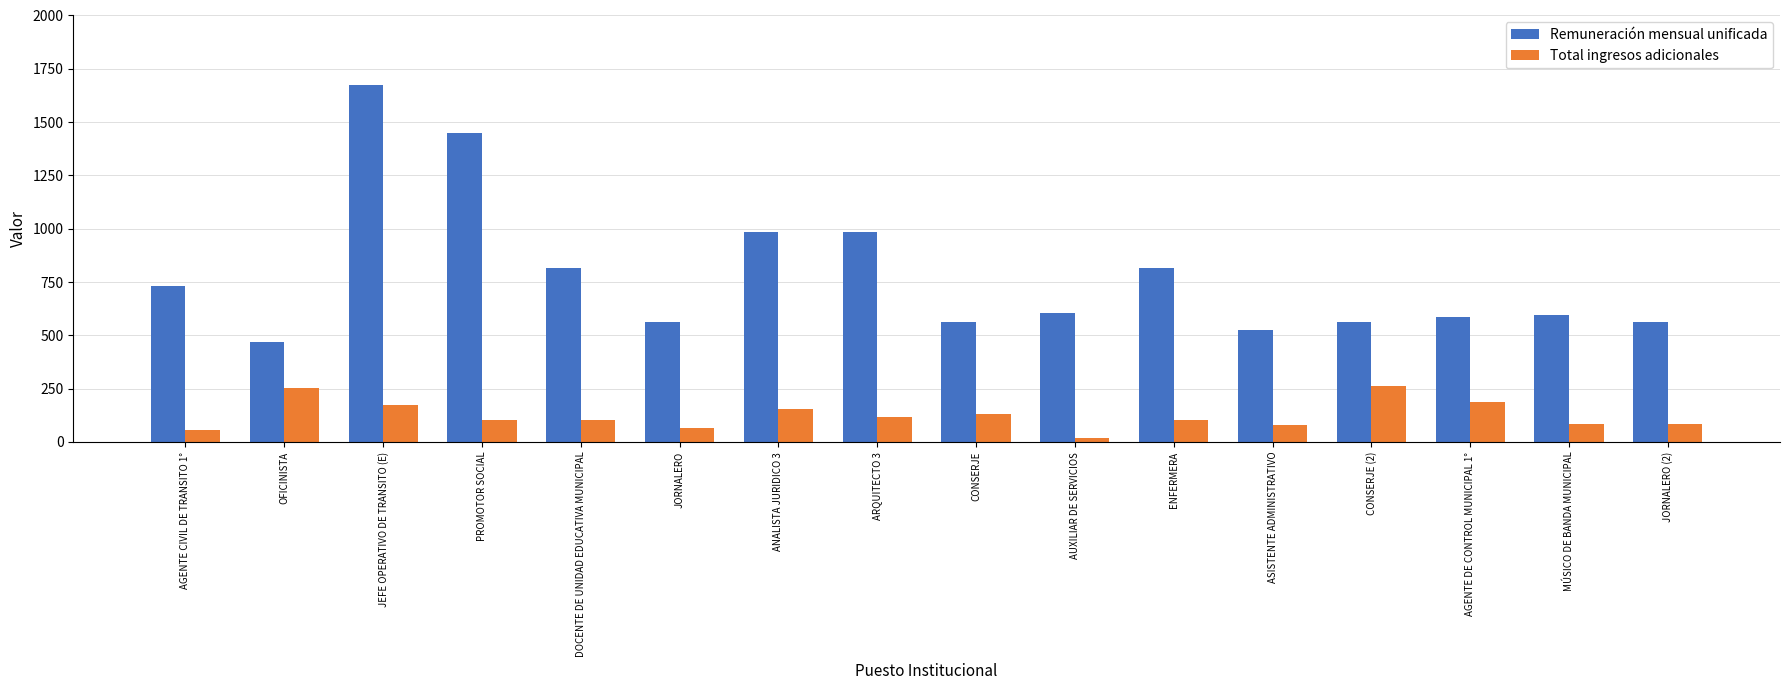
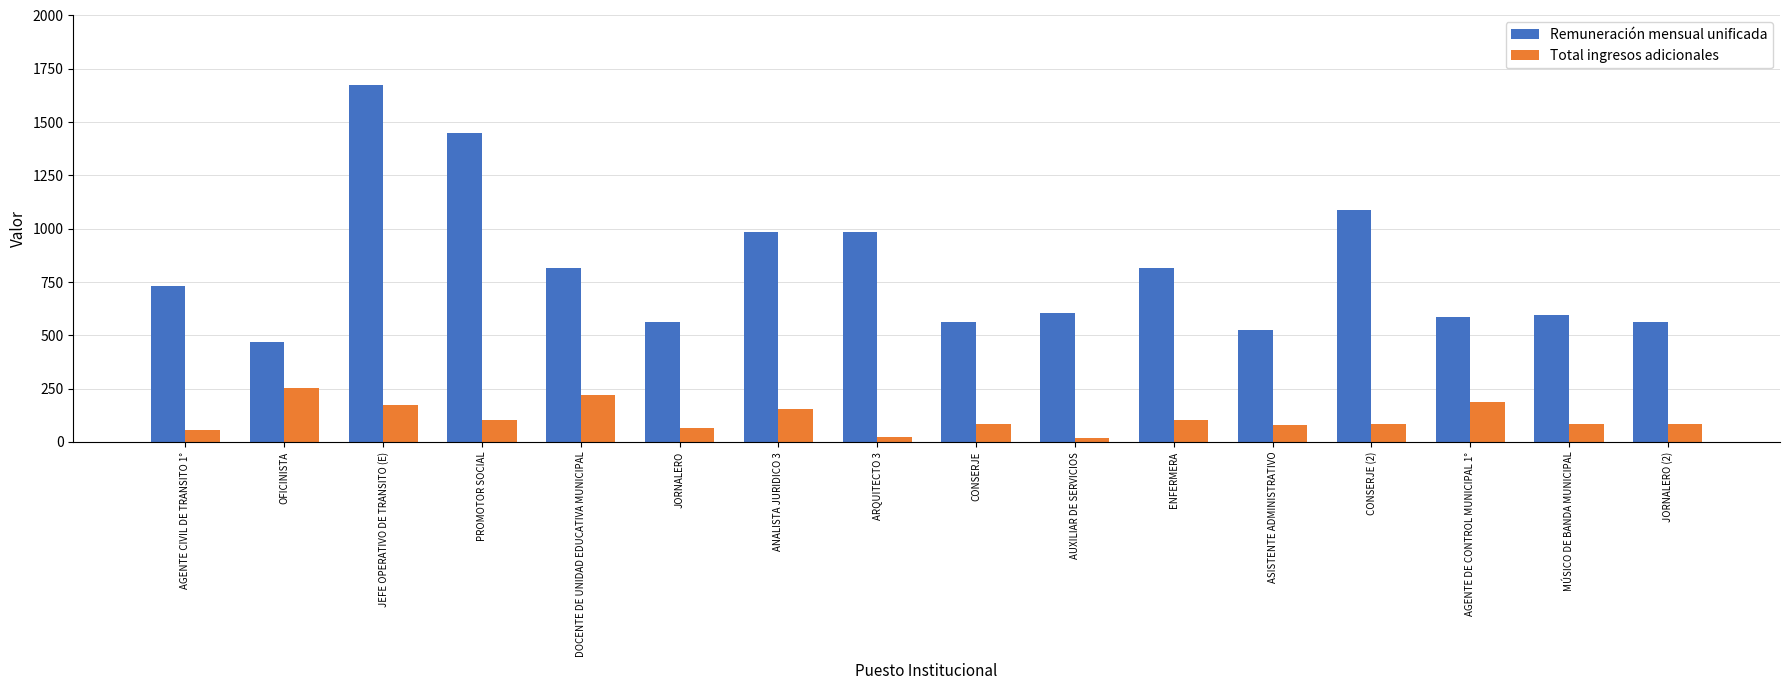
  {
    "Remuneración mensual unificada": {
      "AGENTE CIVIL DE TRANSITO 1°": 730,
      "OFICINISTA": 470,
      "JEFE OPERATIVO DE TRANSITO (E)": 1680,
      "PROMOTOR SOCIAL": 1450,
      "DOCENTE DE UNIDAD EDUCATIVA MUNICIPAL": 820,
      "JORNALERO": 560,
      "ANALISTA JURIDICO 3": 990,
      "ARQUITECTO 3": 990,
      "CONSERJE": 560,
      "AUXILIAR DE SERVICIOS": 610,
      "ENFERMERA": 820,
      "ASISTENTE ADMINISTRATIVO": 530,
-     "CONSERJE (2)": 560,
+     "CONSERJE (2)": 1090,
      "AGENTE DE CONTROL MUNICIPAL 1°": 590,
      "MÚSICO DE BANDA MUNICIPAL": 600,
      "JORNALERO (2)": 560
    },
    "Total ingresos adicionales": {
      "AGENTE CIVIL DE TRANSITO 1°": 60,
      "OFICINISTA": 250,
      "JEFE OPERATIVO DE TRANSITO (E)": 180,
      "PROMOTOR SOCIAL": 100,
-     "DOCENTE DE UNIDAD EDUCATIVA MUNICIPAL": 100,
+     "DOCENTE DE UNIDAD EDUCATIVA MUNICIPAL": 220,
      "JORNALERO": 70,
      "ANALISTA JURIDICO 3": 160,
-     "ARQUITECTO 3": 120,
-     "CONSERJE": 130,
+     "ARQUITECTO 3": 30,
+     "CONSERJE": 80,
      "AUXILIAR DE SERVICIOS": 20,
      "ENFERMERA": 100,
      "ASISTENTE ADMINISTRATIVO": 80,
-     "CONSERJE (2)": 260,
+     "CONSERJE (2)": 80,
      "AGENTE DE CONTROL MUNICIPAL 1°": 190,
      "MÚSICO DE BANDA MUNICIPAL": 90,
      "JORNALERO (2)": 80
    }
  }
